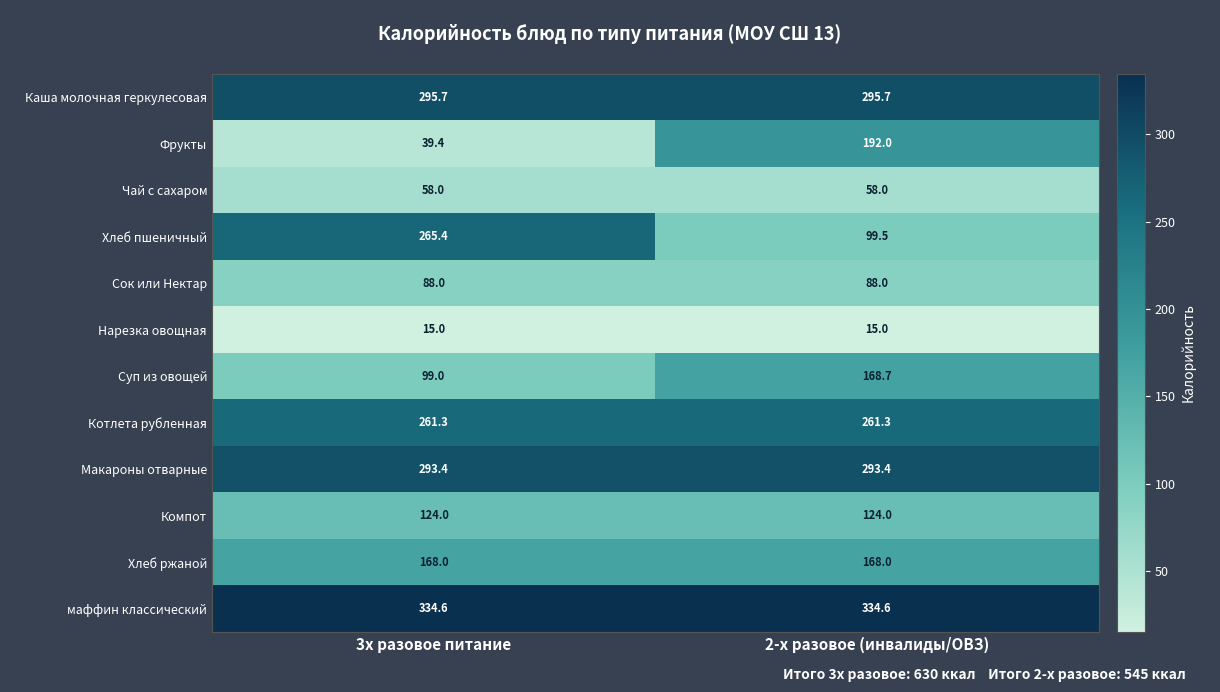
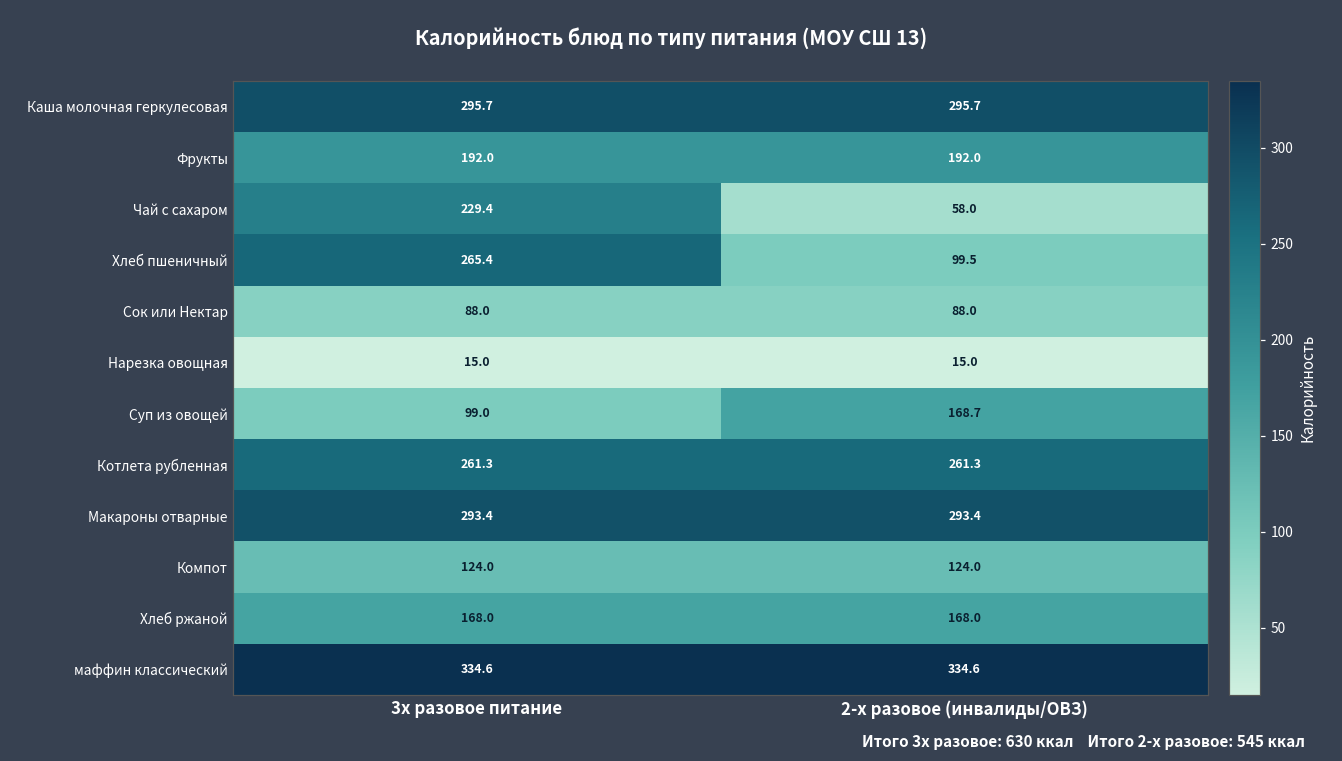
  {
    "Каша молочная геркулесовая": {
      "3х разовое питание": 295.7,
      "2-х разовое (инвалиды/ОВЗ)": 295.7
    },
    "Фрукты": {
-     "3х разовое питание": 39.4,
+     "3х разовое питание": 192.0,
      "2-х разовое (инвалиды/ОВЗ)": 192.0
    },
    "Чай с сахаром": {
-     "3х разовое питание": 58.0,
+     "3х разовое питание": 229.4,
      "2-х разовое (инвалиды/ОВЗ)": 58.0
    },
    "Хлеб пшеничный": {
      "3х разовое питание": 265.4,
      "2-х разовое (инвалиды/ОВЗ)": 99.5
    },
    "Сок или Нектар": {
      "3х разовое питание": 88.0,
      "2-х разовое (инвалиды/ОВЗ)": 88.0
    },
    "Нарезка овощная": {
      "3х разовое питание": 15.0,
      "2-х разовое (инвалиды/ОВЗ)": 15.0
    },
    "Суп из овощей": {
      "3х разовое питание": 99.0,
      "2-х разовое (инвалиды/ОВЗ)": 168.7
    },
    "Котлета рубленная": {
      "3х разовое питание": 261.3,
      "2-х разовое (инвалиды/ОВЗ)": 261.3
    },
    "Макароны отварные": {
      "3х разовое питание": 293.4,
      "2-х разовое (инвалиды/ОВЗ)": 293.4
    },
    "Компот": {
      "3х разовое питание": 124.0,
      "2-х разовое (инвалиды/ОВЗ)": 124.0
    },
    "Хлеб ржаной": {
      "3х разовое питание": 168.0,
      "2-х разовое (инвалиды/ОВЗ)": 168.0
    },
    "маффин классический": {
      "3х разовое питание": 334.6,
      "2-х разовое (инвалиды/ОВЗ)": 334.6
    }
  }
